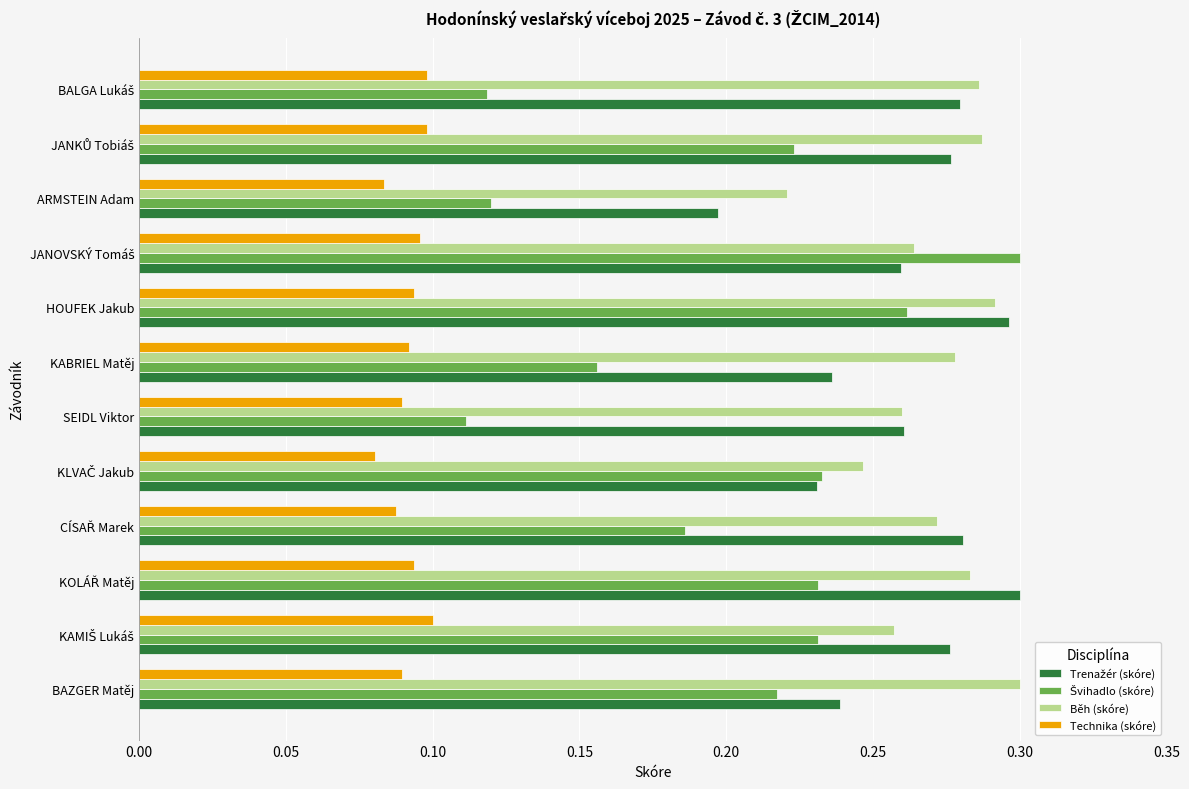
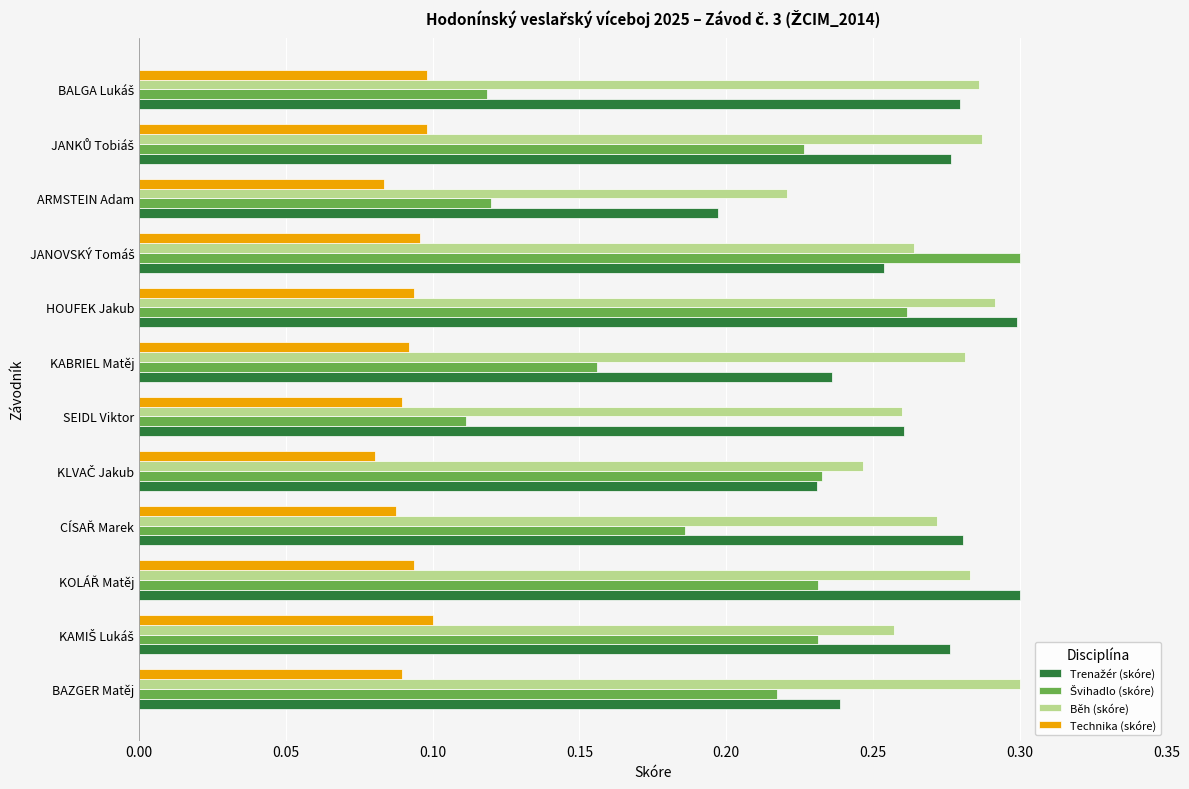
  {
    "Trenažér (skóre)": {
      "BALGA Lukáš": 0.280,
      "JANKŮ Tobiáš": 0.277,
      "ARMSTEIN Adam": 0.197,
-     "JANOVSKÝ Tomáš": 0.259,
-     "HOUFEK Jakub": 0.296,
+     "JANOVSKÝ Tomáš": 0.254,
+     "HOUFEK Jakub": 0.299,
      "KABRIEL Matěj": 0.236,
      "SEIDL Viktor": 0.261,
      "KLVAČ Jakub": 0.231,
      "CÍSAŘ Marek": 0.281,
      "KOLÁŘ Matěj": 0.300,
      "KAMIŠ Lukáš": 0.276,
      "BAZGER Matěj": 0.239
    },
    "Švihadlo (skóre)": {
      "BALGA Lukáš": 0.119,
-     "JANKŮ Tobiáš": 0.223,
+     "JANKŮ Tobiáš": 0.226,
      "ARMSTEIN Adam": 0.120,
      "JANOVSKÝ Tomáš": 0.300,
      "HOUFEK Jakub": 0.262,
      "KABRIEL Matěj": 0.156,
      "SEIDL Viktor": 0.111,
      "KLVAČ Jakub": 0.233,
      "CÍSAŘ Marek": 0.186,
      "KOLÁŘ Matěj": 0.231,
      "KAMIŠ Lukáš": 0.231,
      "BAZGER Matěj": 0.217
    },
    "Běh (skóre)": {
      "BALGA Lukáš": 0.286,
      "JANKŮ Tobiáš": 0.287,
      "ARMSTEIN Adam": 0.221,
      "JANOVSKÝ Tomáš": 0.264,
      "HOUFEK Jakub": 0.291,
-     "KABRIEL Matěj": 0.278,
+     "KABRIEL Matěj": 0.282,
      "SEIDL Viktor": 0.260,
      "KLVAČ Jakub": 0.246,
      "CÍSAŘ Marek": 0.272,
      "KOLÁŘ Matěj": 0.283,
      "KAMIŠ Lukáš": 0.257,
      "BAZGER Matěj": 0.300
    },
    "Technika (skóre)": {
      "BALGA Lukáš": 0.098,
      "JANKŮ Tobiáš": 0.098,
      "ARMSTEIN Adam": 0.083,
      "JANOVSKÝ Tomáš": 0.096,
      "HOUFEK Jakub": 0.094,
      "KABRIEL Matěj": 0.092,
      "SEIDL Viktor": 0.090,
      "KLVAČ Jakub": 0.080,
      "CÍSAŘ Marek": 0.088,
      "KOLÁŘ Matěj": 0.094,
      "KAMIŠ Lukáš": 0.100,
      "BAZGER Matěj": 0.090
    }
  }
